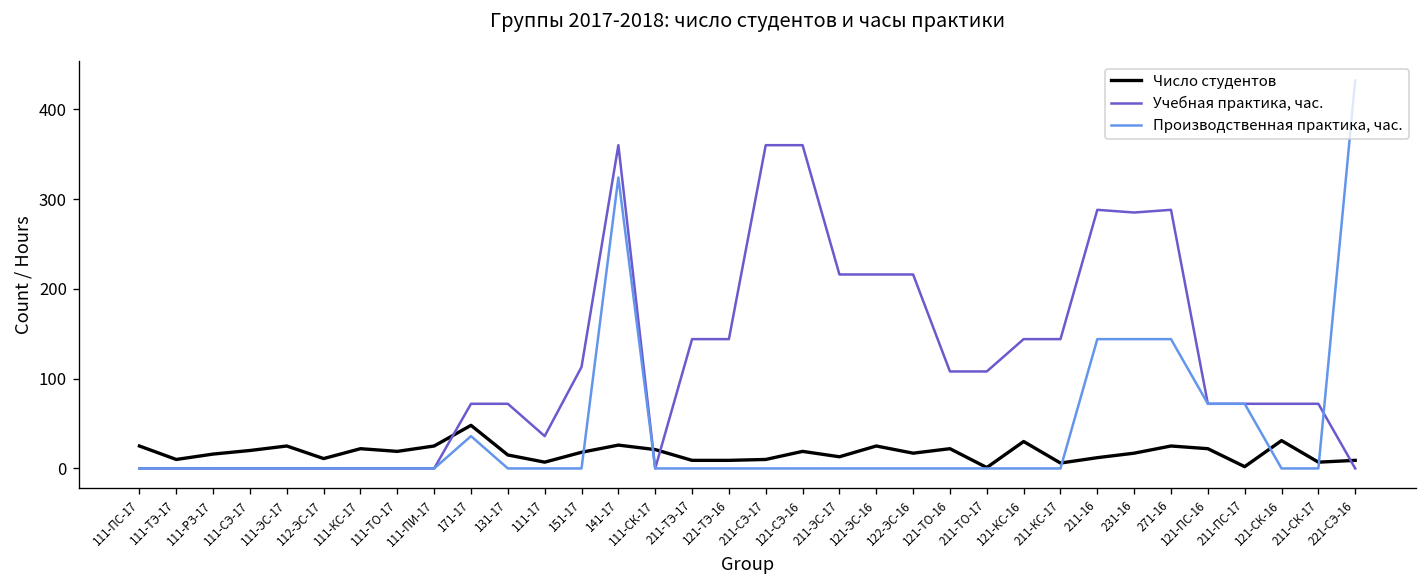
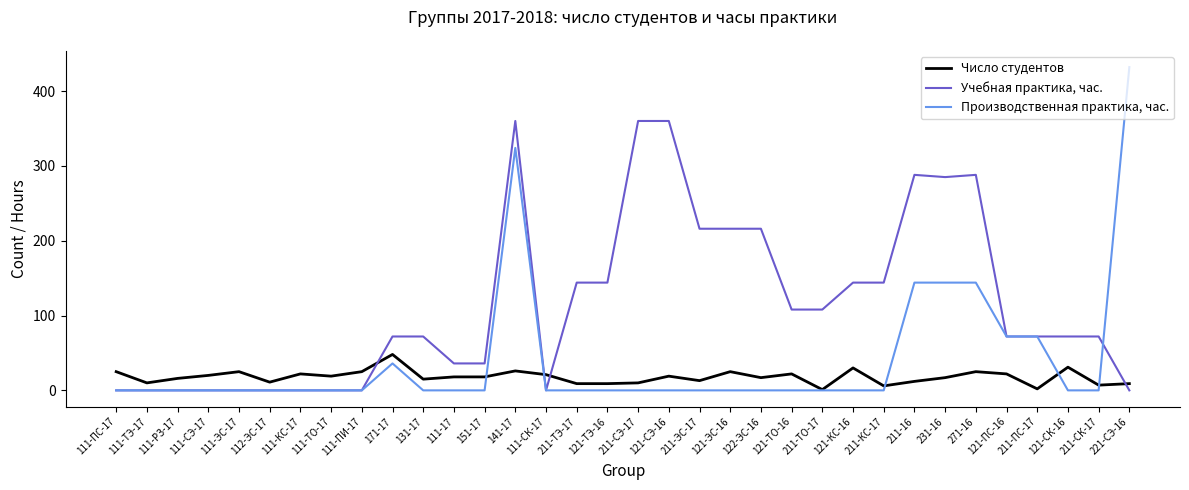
  {
    "Число студентов": {
      "111-ПС-17": 30,
      "111-ТЭ-17": 10,
      "111-РЗ-17": 20,
      "111-СЭ-17": 20,
      "111-ЭС-17": 30,
      "112-ЭС-17": 10,
      "111-КС-17": 20,
      "111-ТО-17": 20,
      "111-ПИ-17": 30,
      "171-17": 50,
      "131-17": 20,
-     "111-17": 10,
+     "111-17": 20,
      "151-17": 20,
      "141-17": 30,
      "111-СК-17": 20,
      "211-ТЭ-17": 10,
      "121-ТЭ-16": 10,
      "211-СЭ-17": 10,
      "121-СЭ-16": 20,
      "211-ЭС-17": 10,
      "121-ЭС-16": 30,
      "122-ЭС-16": 20,
      "121-ТО-16": 20,
      "121-КС-16": 30,
      "211-КС-17": 10,
      "211-16": 10,
      "231-16": 20,
      "271-16": 30,
      "121-ПС-16": 20,
      "211-ПС-17": 0,
      "121-СК-16": 30,
      "211-СК-17": 10,
      "221-СЭ-16": 10
    },
    "Учебная практика, час.": {
      "171-17": 70,
      "131-17": 70,
      "111-17": 40,
-     "151-17": 110,
+     "151-17": 40,
      "141-17": 360,
      "211-ТЭ-17": 140,
      "121-ТЭ-16": 140,
      "211-СЭ-17": 360,
      "121-СЭ-16": 360,
      "211-ЭС-17": 220,
      "121-ЭС-16": 220,
      "122-ЭС-16": 220,
      "121-ТО-16": 110,
      "211-ТО-17": 110,
      "121-КС-16": 140,
      "211-КС-17": 140,
      "211-16": 290,
      "231-16": 290,
      "271-16": 290,
      "121-СК-16": 70,
      "211-СК-17": 70,
      "221-СЭ-16": 0
    },
    "Производственная практика, час.": {
      "171-17": 40,
      "131-17": 0,
      "111-17": 0,
      "151-17": 0,
      "141-17": 320,
      "211-ТЭ-17": 0,
      "121-ТЭ-16": 0,
      "211-СЭ-17": 0,
      "121-СЭ-16": 0,
      "211-ЭС-17": 0,
      "121-ЭС-16": 0,
      "122-ЭС-16": 0,
      "121-ТО-16": 0,
      "121-КС-16": 0,
      "211-КС-17": 0,
      "211-16": 140,
      "231-16": 140,
      "271-16": 140,
      "121-СК-16": 0,
      "211-СК-17": 0
    }
  }
